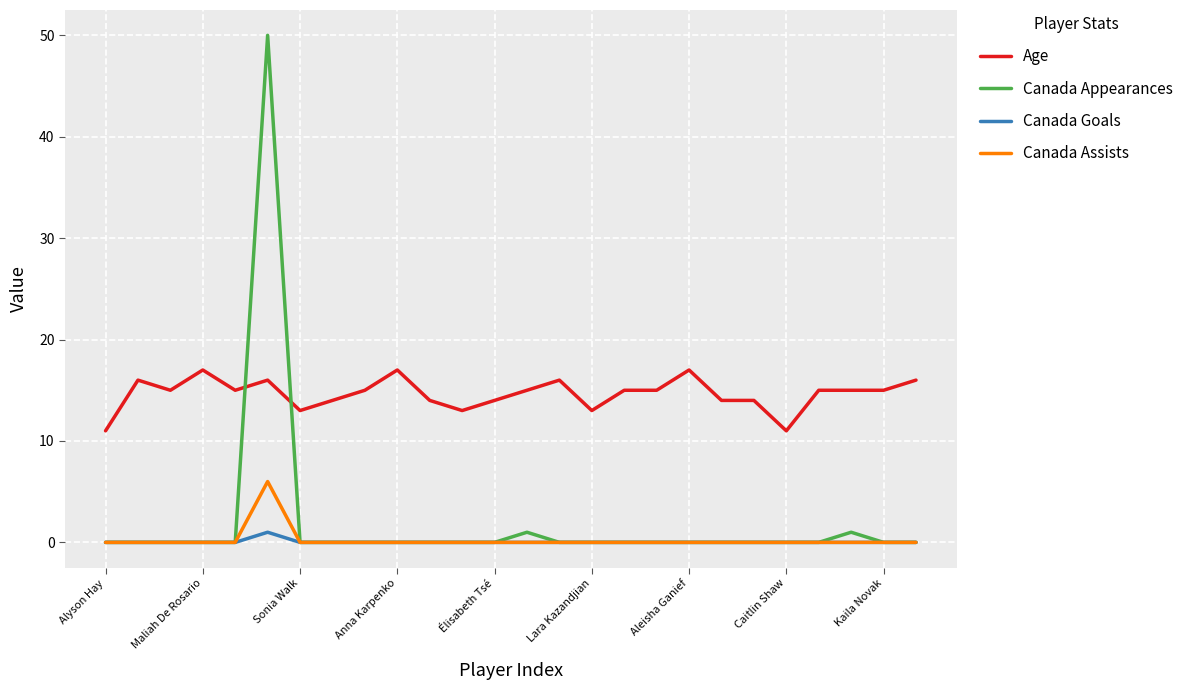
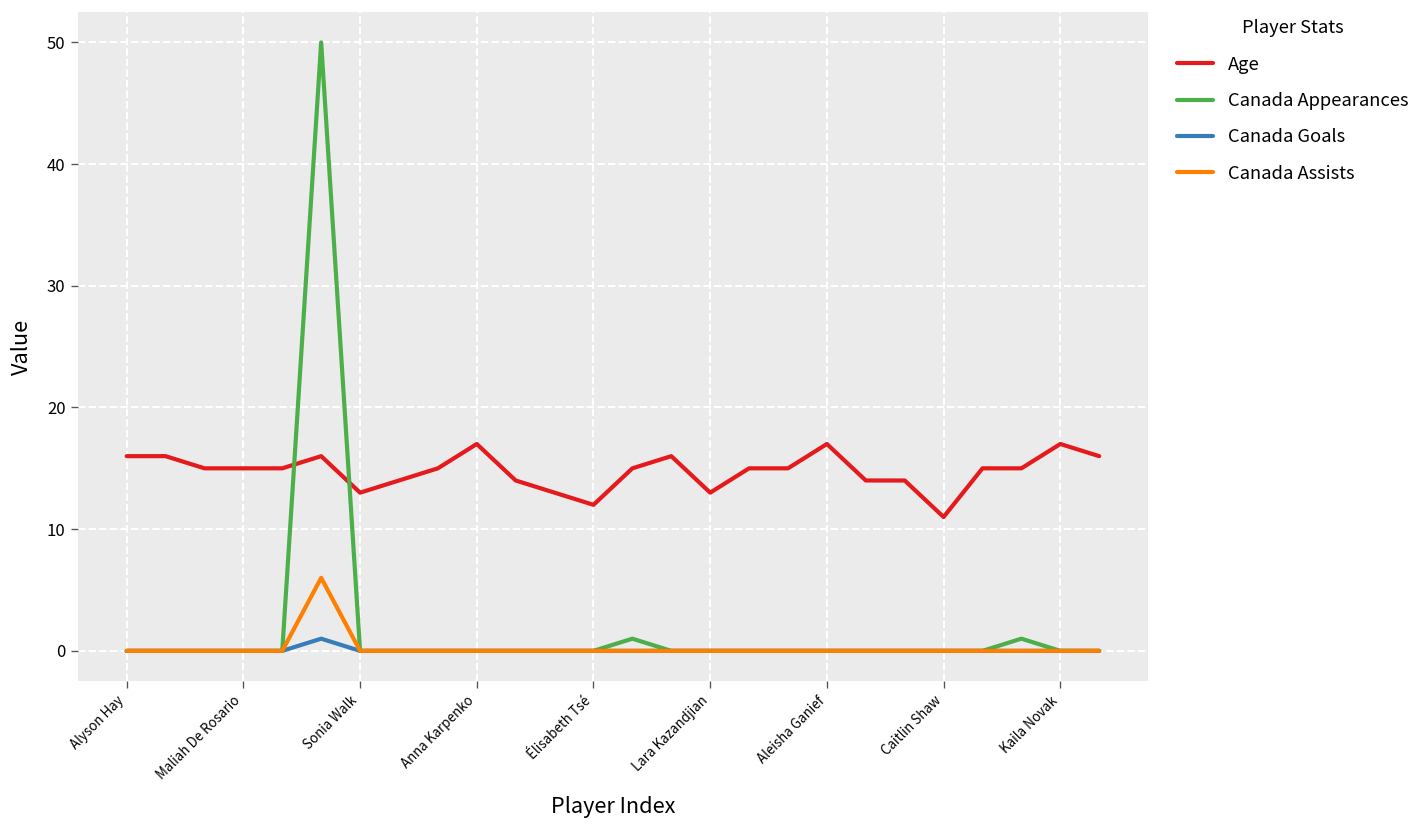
  {
    "Age": {
-     "Alyson Hay": 11,
-     "Maliah De Rosario": 17,
+     "Alyson Hay": 16,
+     "Maliah De Rosario": 15,
      "Sonia Walk": 13,
      "Anna Karpenko": 17,
-     "Élisabeth Tsé": 14,
+     "Élisabeth Tsé": 12,
      "Lara Kazandjian": 13,
      "Aleisha Ganief": 17,
      "Caitlin Shaw": 11,
-     "Kaila Novak": 15
+     "Kaila Novak": 17
    }
  }
